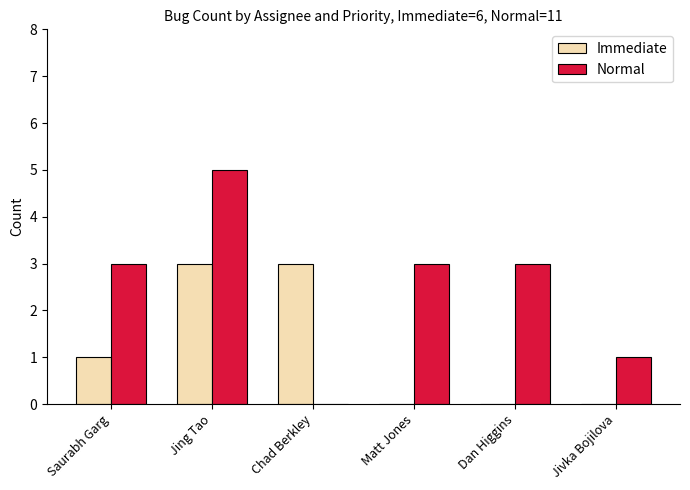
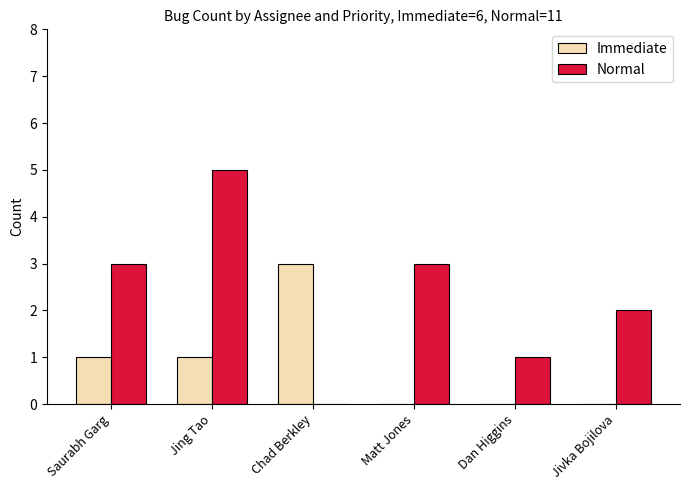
  {
    "Immediate": {
      "Saurabh Garg": 1,
-     "Jing Tao": 3,
+     "Jing Tao": 1,
      "Chad Berkley": 3,
      "Matt Jones": 0,
      "Dan Higgins": 0,
      "Jivka Bojilova": 0
    },
    "Normal": {
      "Saurabh Garg": 3,
      "Jing Tao": 5,
      "Chad Berkley": 0,
      "Matt Jones": 3,
-     "Dan Higgins": 3,
-     "Jivka Bojilova": 1
+     "Dan Higgins": 1,
+     "Jivka Bojilova": 2
    }
  }
